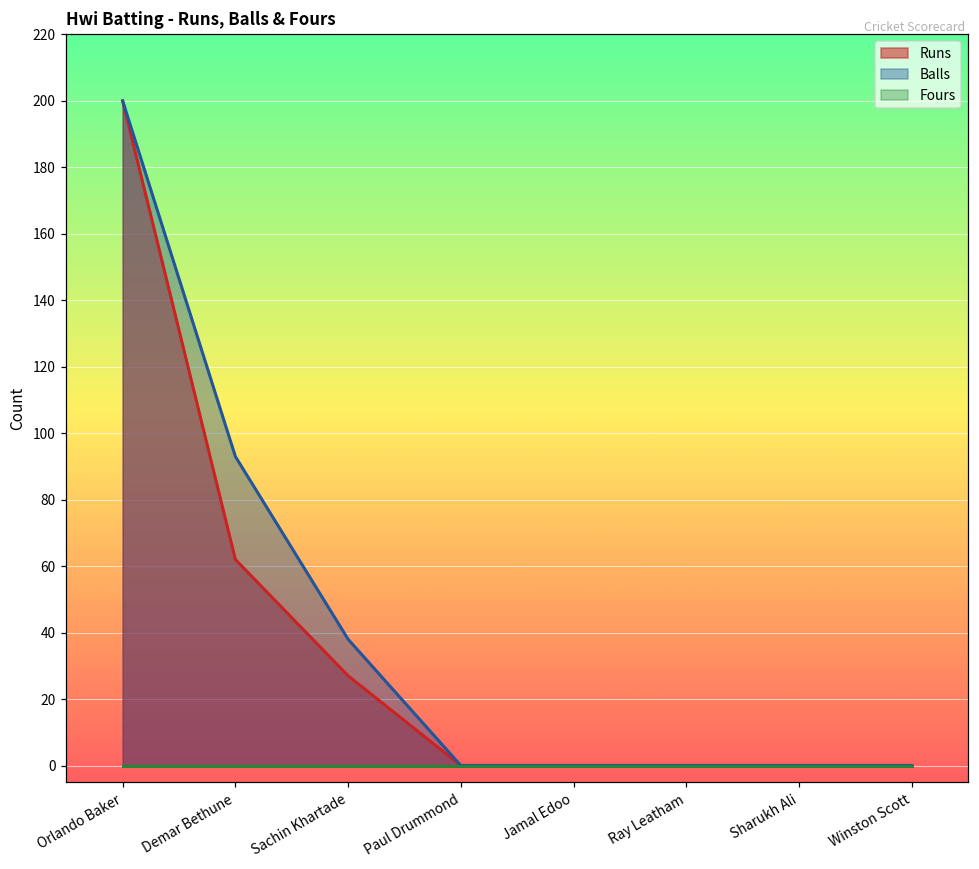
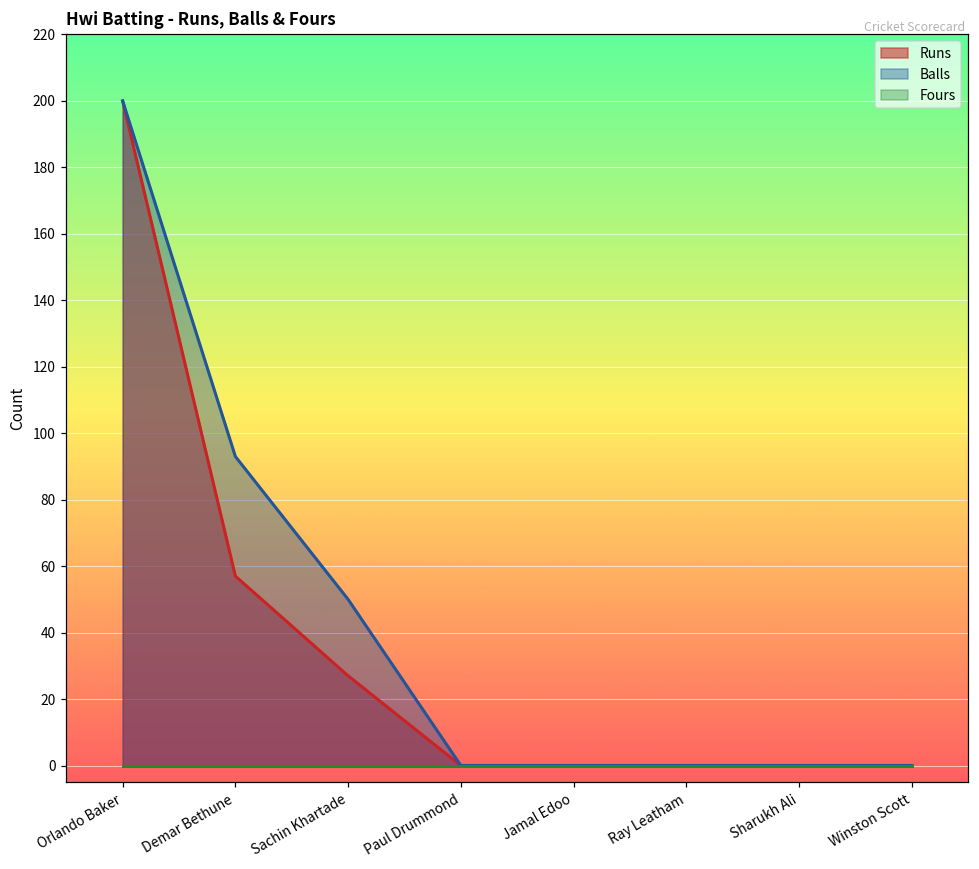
  {
    "Runs": {
-     "Demar Bethune": 62,
+     "Demar Bethune": 57,
      "Sachin Khartade": 27
    },
    "Balls": {
      "Demar Bethune": 93,
-     "Sachin Khartade": 38
+     "Sachin Khartade": 50
    },
    "Fours": {
      "Orlando Baker": 0,
      "Demar Bethune": 0,
      "Sachin Khartade": 0
    }
  }
